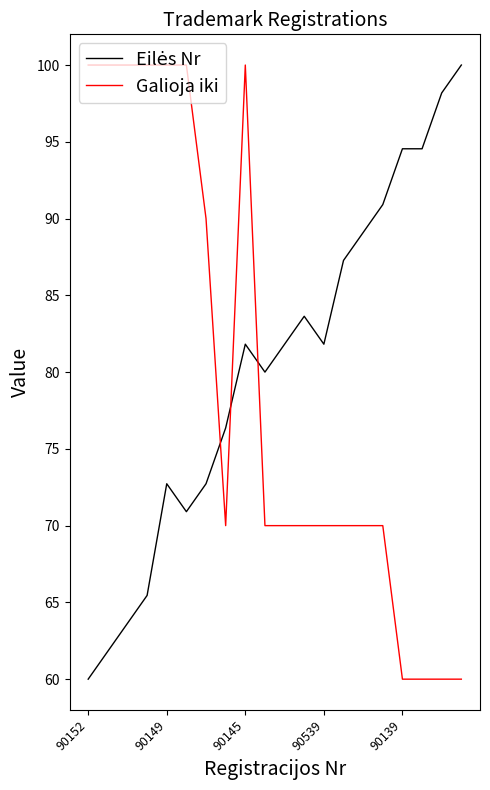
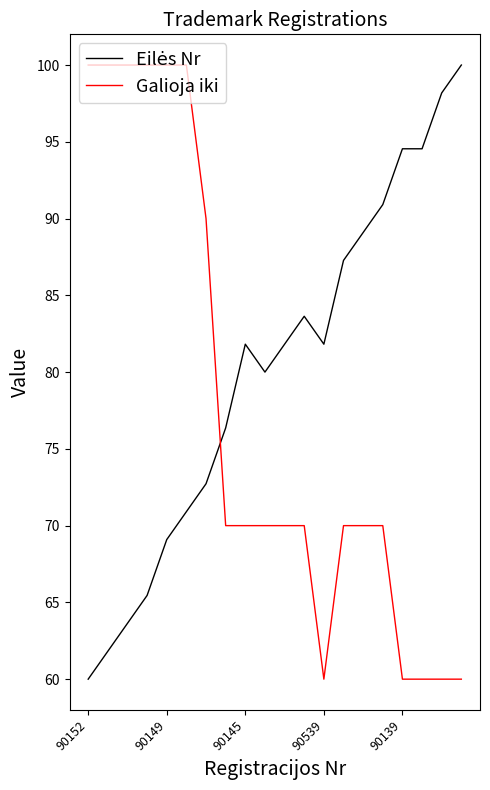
  {
    "Eilės Nr": {
      "90152": 60.0,
-     "90149": 72.7,
+     "90149": 69.1,
      "90145": 81.8,
      "90539": 81.8,
      "90139": 94.5
    },
    "Galioja iki": {
-     "90145": 100.0,
-     "90539": 70.0,
+     "90145": 70.0,
+     "90539": 60.0,
      "90139": 60.0
    }
  }
